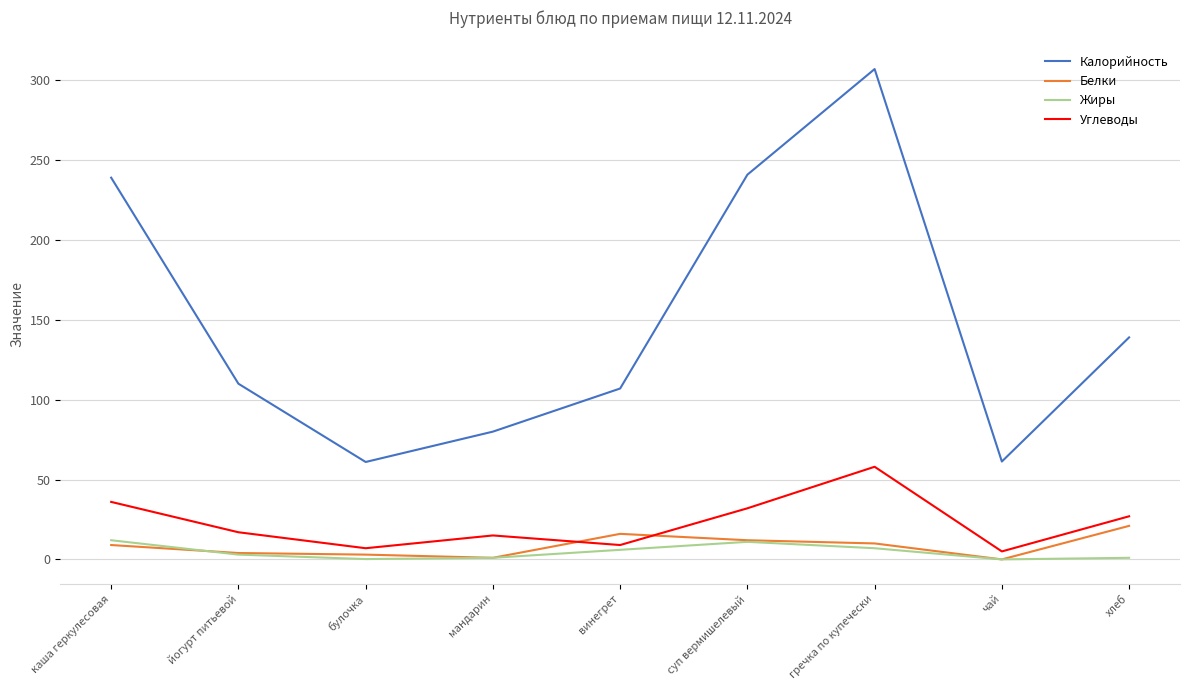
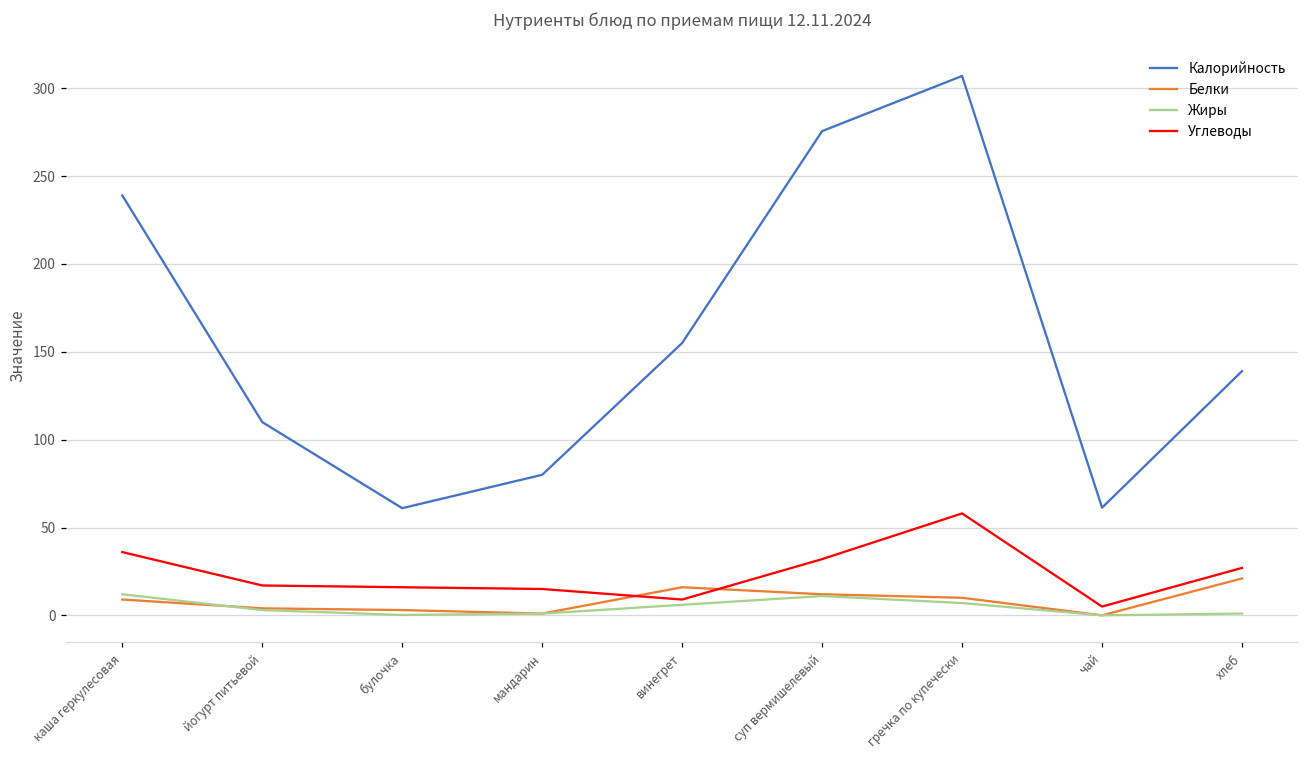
  {
    "Калорийность": {
      "каша геркулесовая": 239,
      "йогурт питьевой": 110,
      "булочка": 61,
      "мандарин": 80,
-     "винегрет": 107,
-     "суп вермишелевый": 241,
+     "винегрет": 155,
+     "суп вермишелевый": 276,
      "гречка по купечески": 307,
      "чай": 61,
      "хлеб": 139
    },
    "Белки": {
      "каша геркулесовая": 9,
      "булочка": 3,
      "винегрет": 16,
      "гречка по купечески": 10,
      "хлеб": 21
    },
    "Жиры": {
      "каша геркулесовая": 12,
      "булочка": 0,
      "винегрет": 6,
      "гречка по купечески": 7,
      "хлеб": 1
    },
    "Углеводы": {
      "каша геркулесовая": 36,
      "йогурт питьевой": 17,
-     "булочка": 7,
+     "булочка": 16,
      "мандарин": 15,
      "винегрет": 9,
      "суп вермишелевый": 32,
      "гречка по купечески": 58,
      "чай": 5,
      "хлеб": 27
    }
  }
